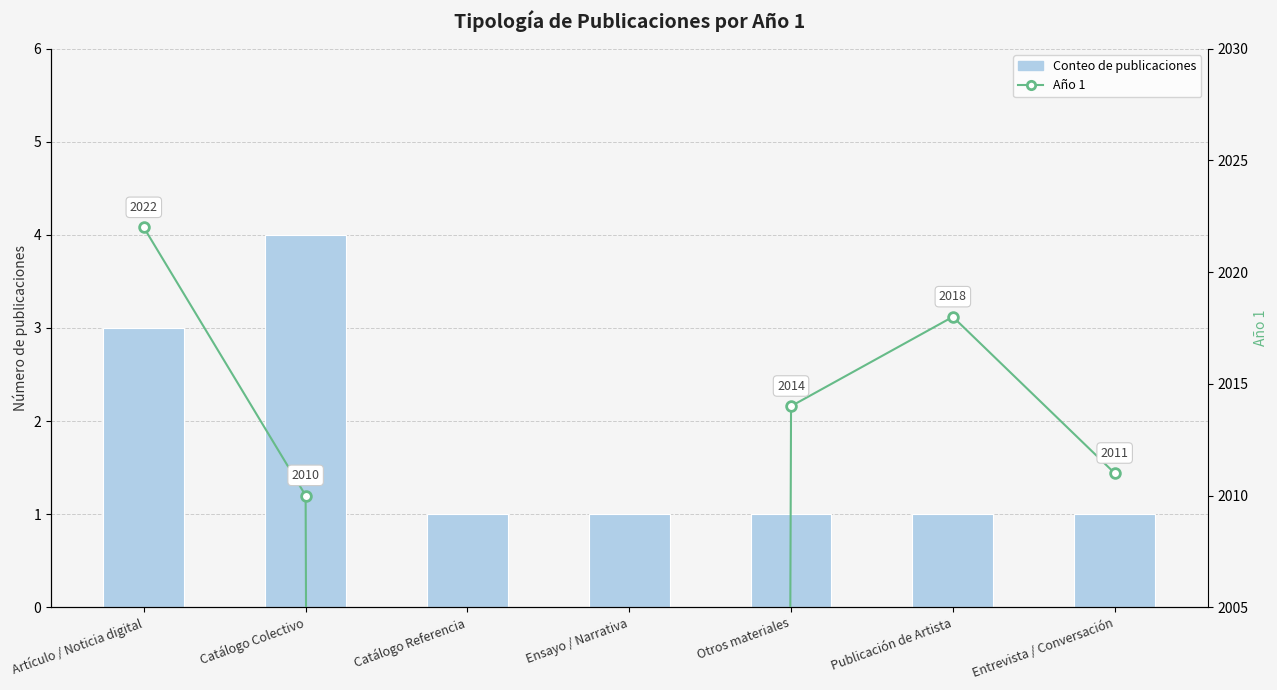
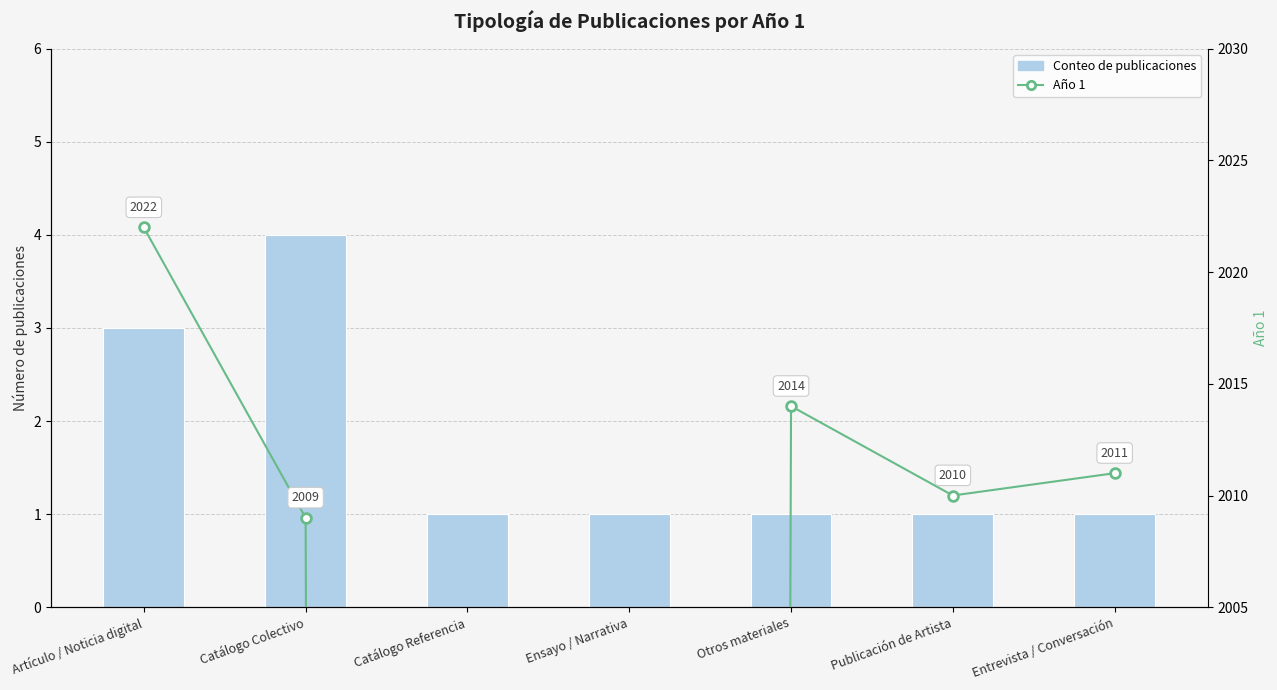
  {
    "Año 1": {
-     "Catálogo Colectivo": 2010,
-     "Publicación de Artista": 2018
+     "Catálogo Colectivo": 2009,
+     "Publicación de Artista": 2010
    }
  }
